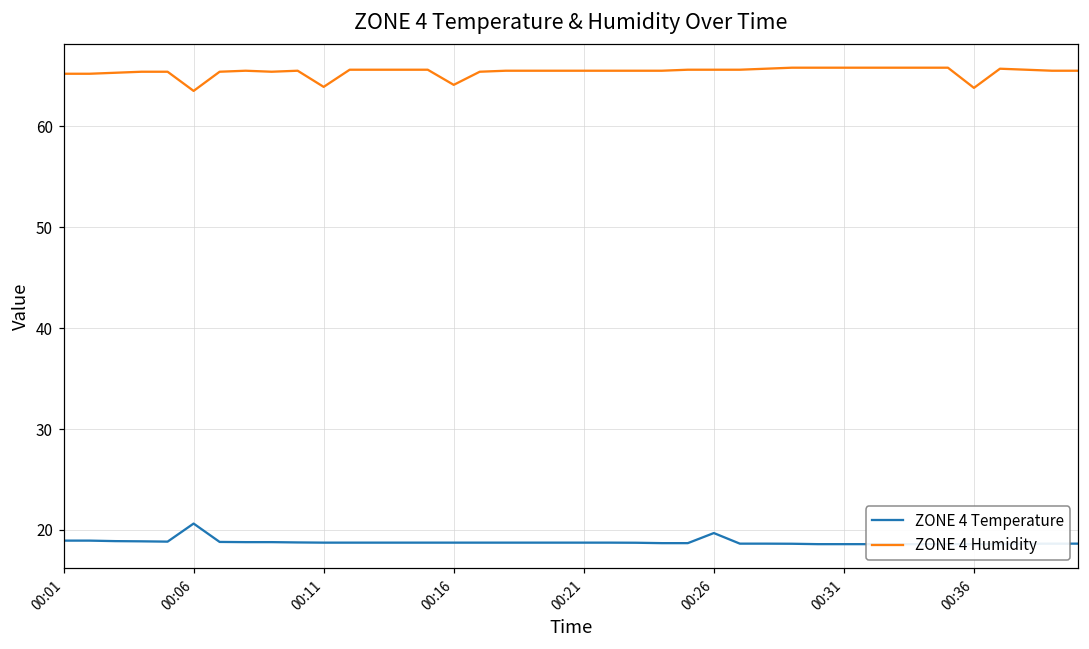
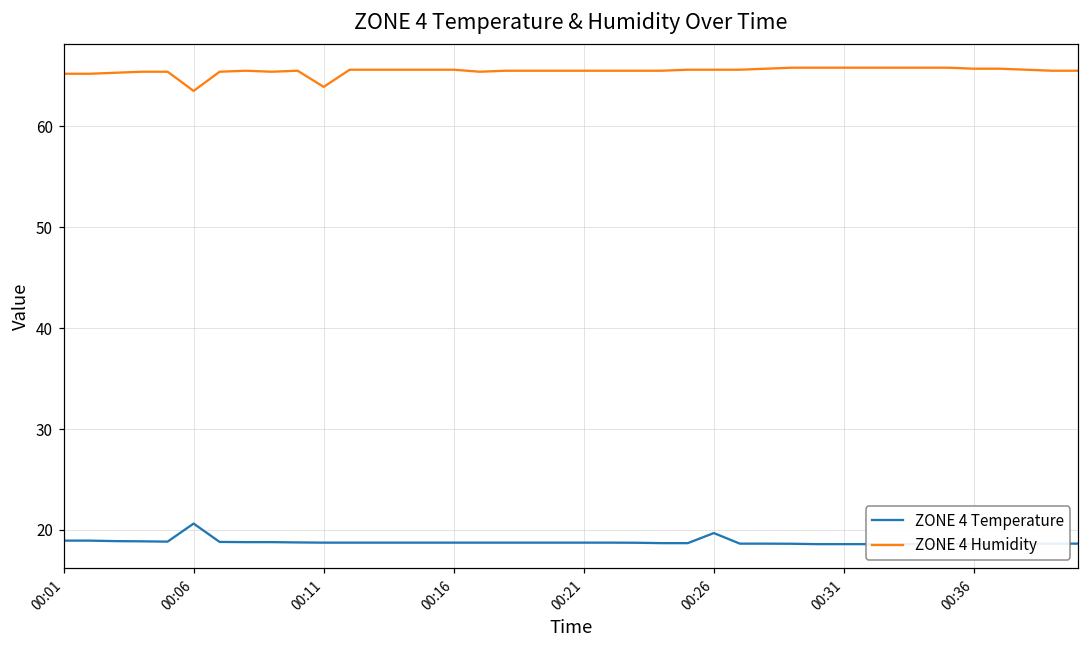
  {
    "ZONE 4 Temperature": {
      "00:01": 19,
      "00:06": 21,
      "00:11": 19,
      "00:16": 19,
      "00:21": 19,
      "00:26": 20,
      "00:31": 19
    },
    "ZONE 4 Humidity": {
      "00:01": 65,
      "00:06": 64,
      "00:11": 64,
-     "00:16": 64,
+     "00:16": 66,
      "00:21": 66,
      "00:26": 66,
      "00:31": 66,
-     "00:36": 64
+     "00:36": 66
    }
  }
